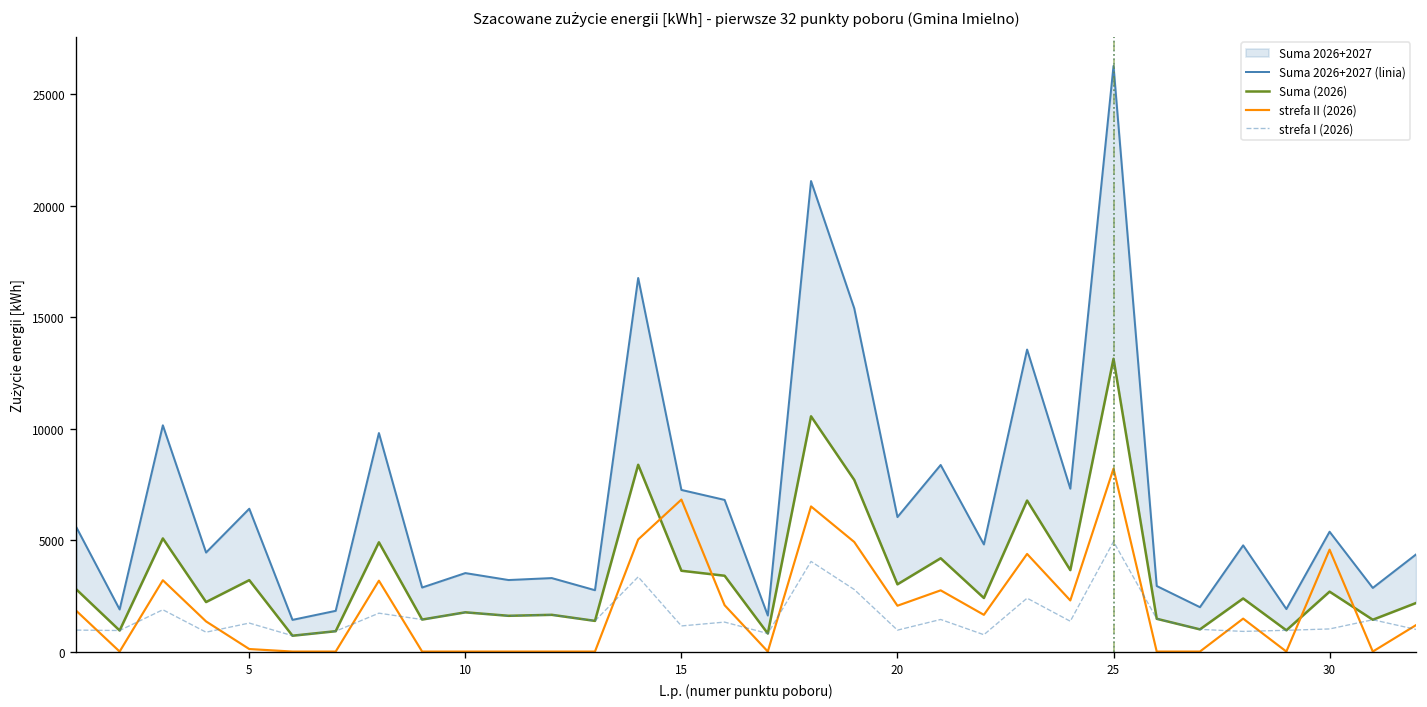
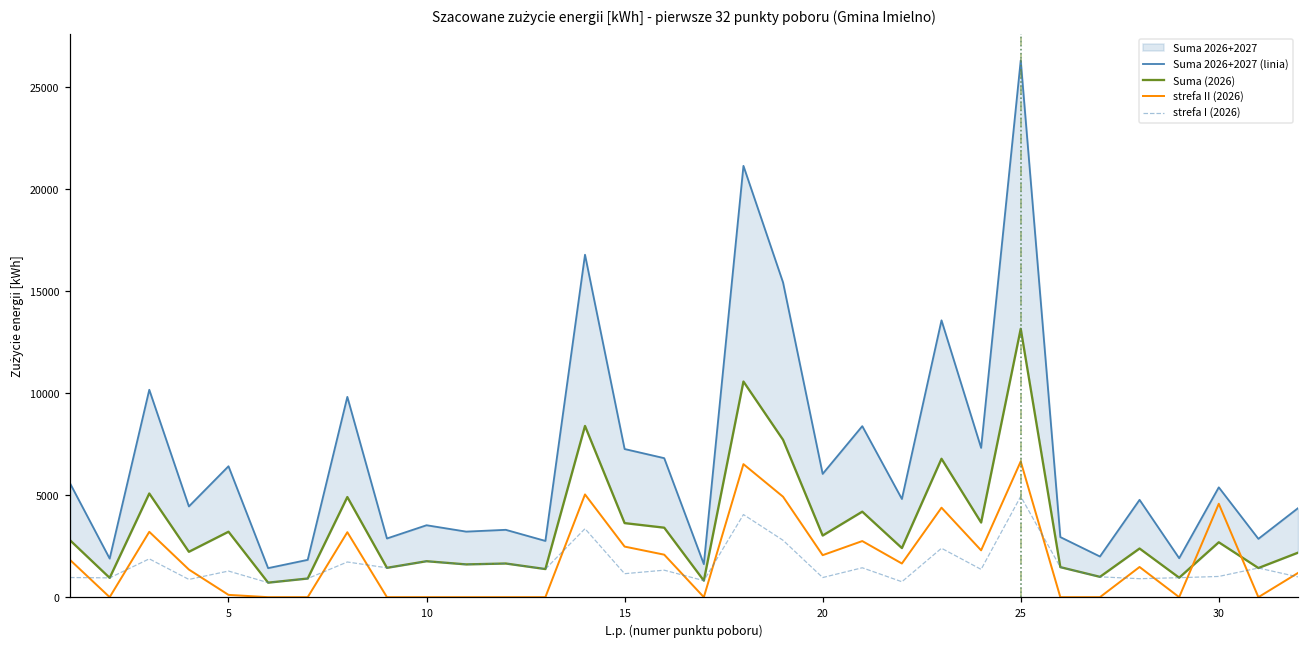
  {
    "Suma (2026)": {
      "5": 3200,
      "15": 3600,
      "20": 3000,
      "25": 13100,
      "30": 2700
    },
    "strefa II (2026)": {
      "5": 100,
      "10": 0,
-     "15": 6800,
+     "15": 2500,
      "20": 2100,
-     "25": 8200,
+     "25": 6600,
      "30": 4600
    }
  }
